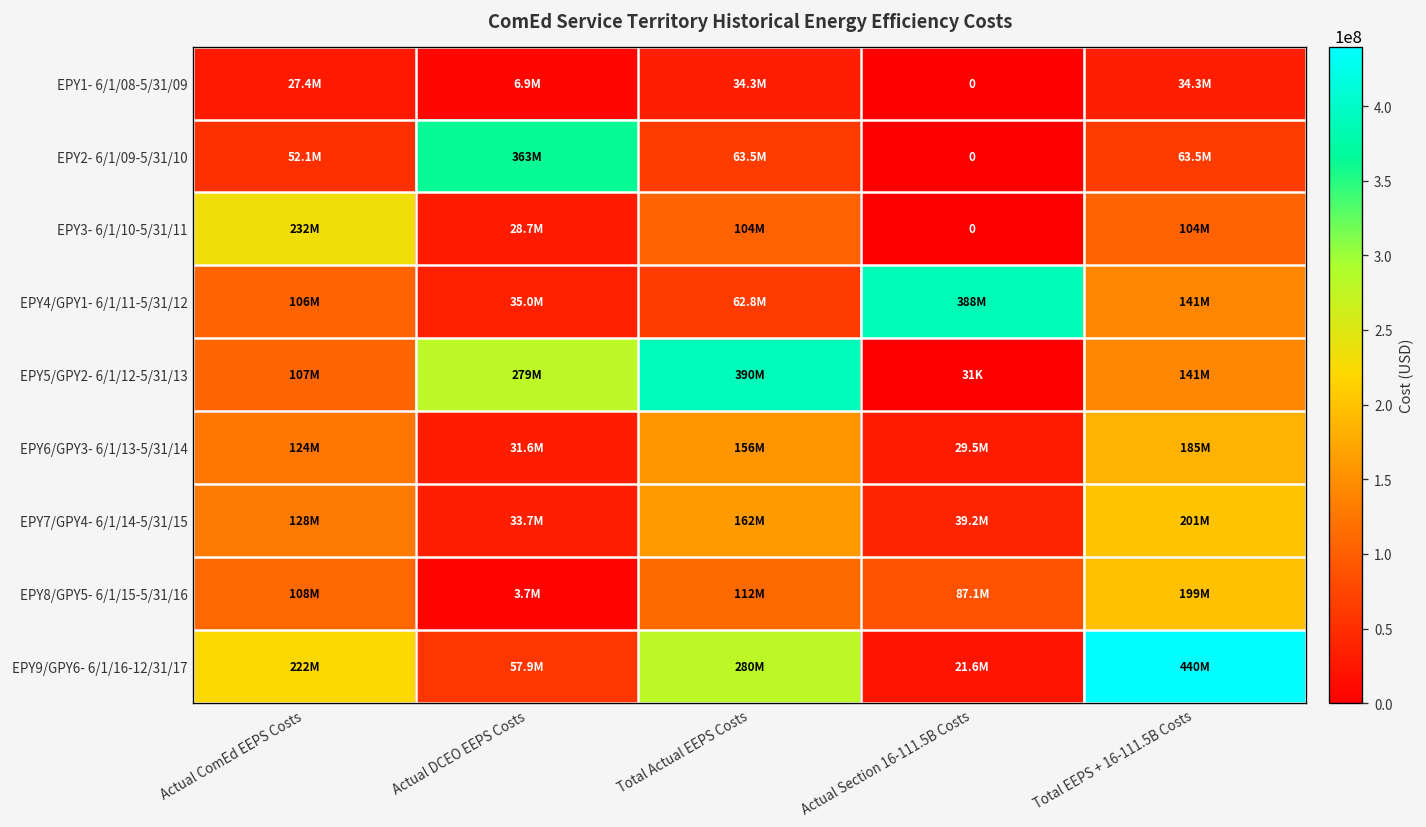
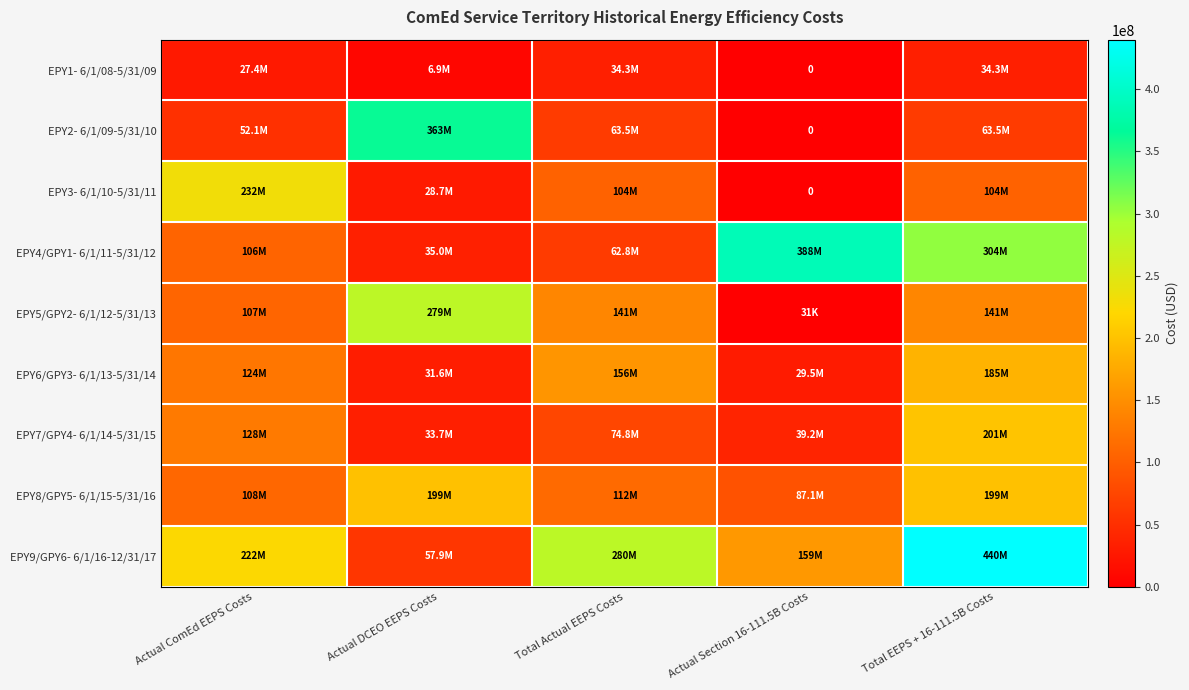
  {
    "EPY1- 6/1/08-5/31/09": {
      "Actual ComEd EEPS Costs": "27.4M",
      "Actual DCEO EEPS Costs": "6.9M",
      "Total Actual EEPS Costs": "34.3M",
      "Actual Section 16-111.5B Costs": "0",
      "Total EEPS + 16-111.5B Costs": "34.3M"
    },
    "EPY2- 6/1/09-5/31/10": {
      "Actual ComEd EEPS Costs": "52.1M",
      "Actual DCEO EEPS Costs": "363M",
      "Total Actual EEPS Costs": "63.5M",
      "Actual Section 16-111.5B Costs": "0",
      "Total EEPS + 16-111.5B Costs": "63.5M"
    },
    "EPY3- 6/1/10-5/31/11": {
      "Actual ComEd EEPS Costs": "232M",
      "Actual DCEO EEPS Costs": "28.7M",
      "Total Actual EEPS Costs": "104M",
      "Actual Section 16-111.5B Costs": "0",
      "Total EEPS + 16-111.5B Costs": "104M"
    },
    "EPY4/GPY1- 6/1/11-5/31/12": {
      "Actual ComEd EEPS Costs": "106M",
      "Actual DCEO EEPS Costs": "35.0M",
      "Total Actual EEPS Costs": "62.8M",
      "Actual Section 16-111.5B Costs": "388M",
-     "Total EEPS + 16-111.5B Costs": "141M"
+     "Total EEPS + 16-111.5B Costs": "304M"
    },
    "EPY5/GPY2- 6/1/12-5/31/13": {
      "Actual ComEd EEPS Costs": "107M",
      "Actual DCEO EEPS Costs": "279M",
-     "Total Actual EEPS Costs": "390M",
+     "Total Actual EEPS Costs": "141M",
      "Actual Section 16-111.5B Costs": "31K",
      "Total EEPS + 16-111.5B Costs": "141M"
    },
    "EPY6/GPY3- 6/1/13-5/31/14": {
      "Actual ComEd EEPS Costs": "124M",
      "Actual DCEO EEPS Costs": "31.6M",
      "Total Actual EEPS Costs": "156M",
      "Actual Section 16-111.5B Costs": "29.5M",
      "Total EEPS + 16-111.5B Costs": "185M"
    },
    "EPY7/GPY4- 6/1/14-5/31/15": {
      "Actual ComEd EEPS Costs": "128M",
      "Actual DCEO EEPS Costs": "33.7M",
-     "Total Actual EEPS Costs": "162M",
+     "Total Actual EEPS Costs": "74.8M",
      "Actual Section 16-111.5B Costs": "39.2M",
      "Total EEPS + 16-111.5B Costs": "201M"
    },
    "EPY8/GPY5- 6/1/15-5/31/16": {
      "Actual ComEd EEPS Costs": "108M",
-     "Actual DCEO EEPS Costs": "3.7M",
+     "Actual DCEO EEPS Costs": "199M",
      "Total Actual EEPS Costs": "112M",
      "Actual Section 16-111.5B Costs": "87.1M",
      "Total EEPS + 16-111.5B Costs": "199M"
    },
    "EPY9/GPY6- 6/1/16-12/31/17": {
      "Actual ComEd EEPS Costs": "222M",
      "Actual DCEO EEPS Costs": "57.9M",
      "Total Actual EEPS Costs": "280M",
-     "Actual Section 16-111.5B Costs": "21.6M",
+     "Actual Section 16-111.5B Costs": "159M",
      "Total EEPS + 16-111.5B Costs": "440M"
    }
  }
